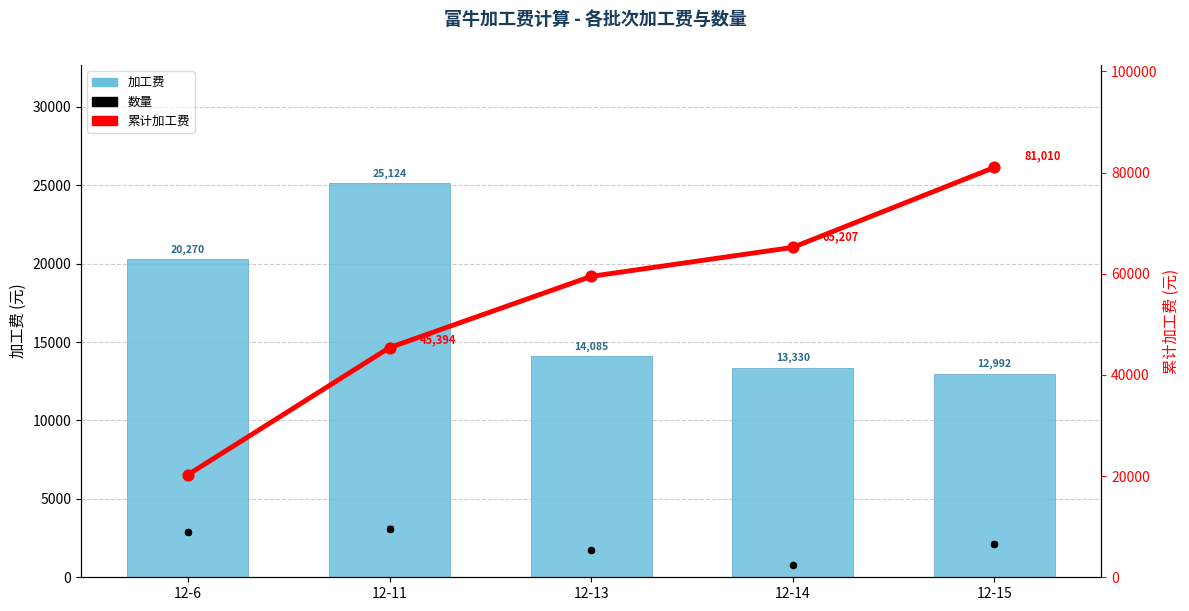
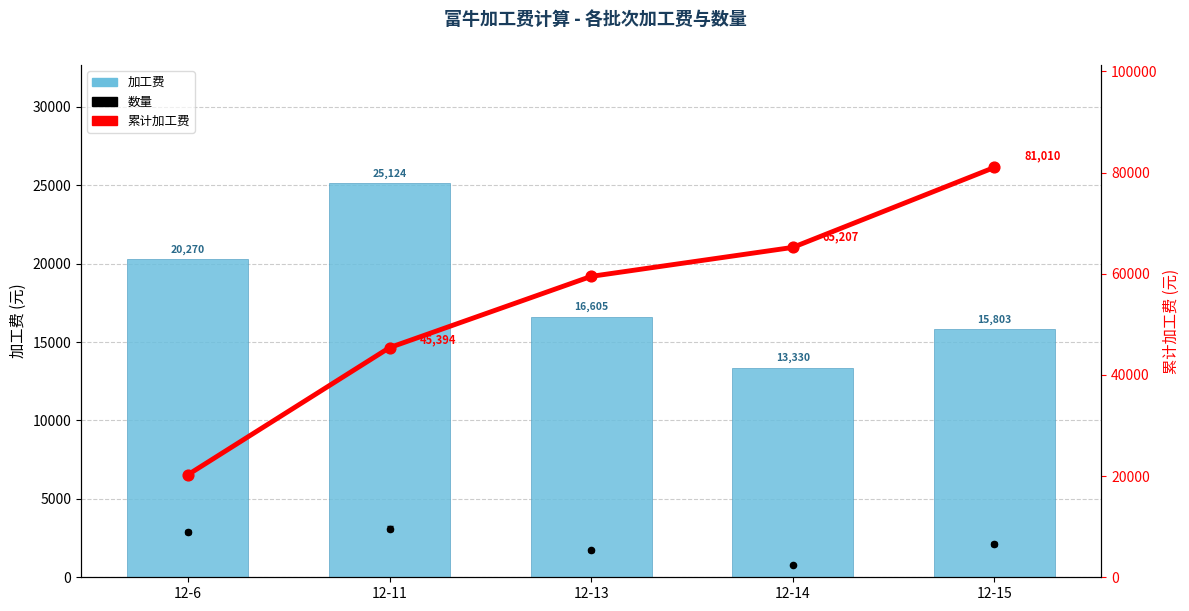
  {
    "加工费": {
      "12-6": "20,270",
      "12-11": "25,124",
-     "12-13": "14,085",
+     "12-13": "16,605",
      "12-14": "13,330",
-     "12-15": "12,992"
+     "12-15": "15,803"
    }
  }
